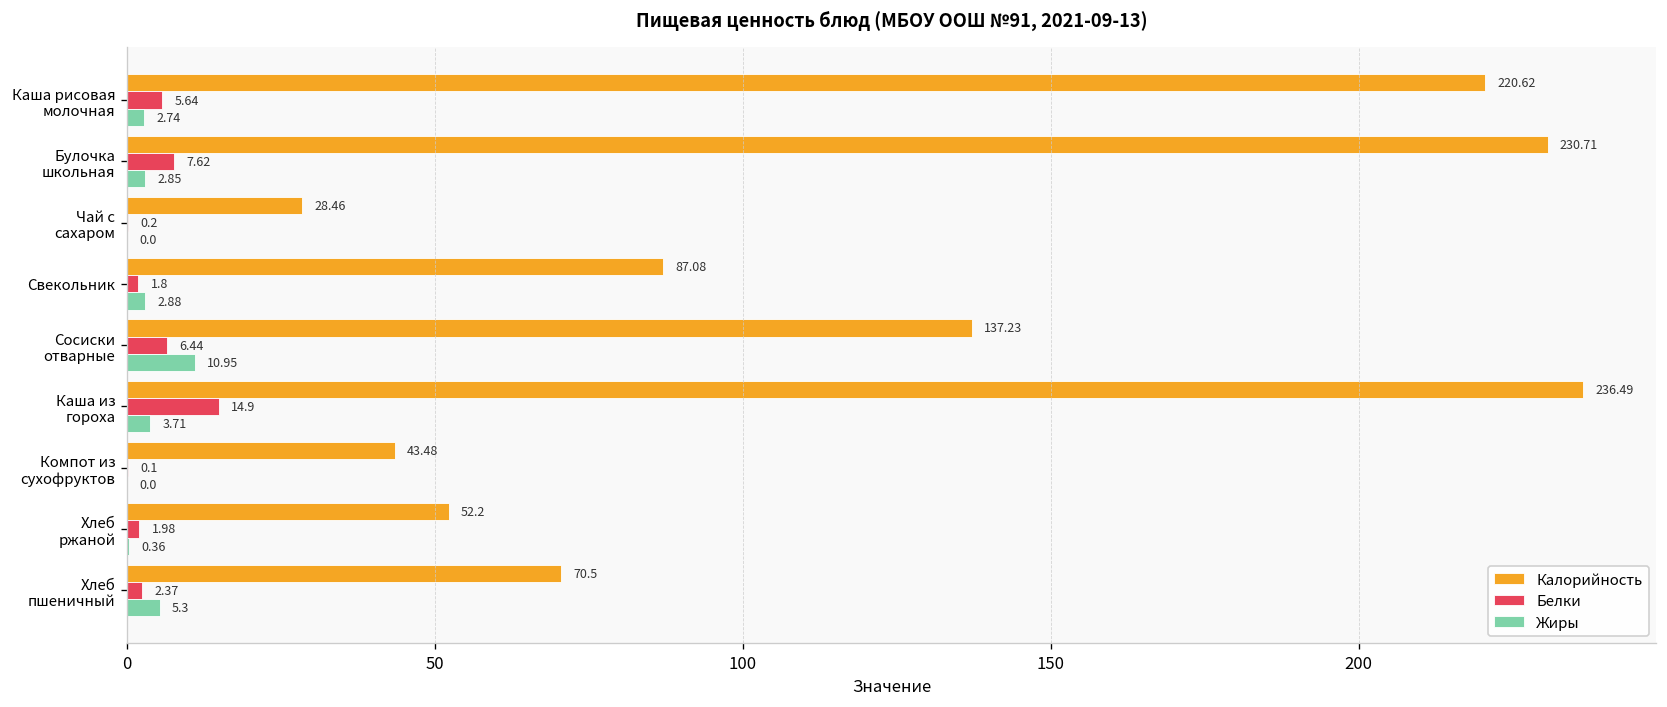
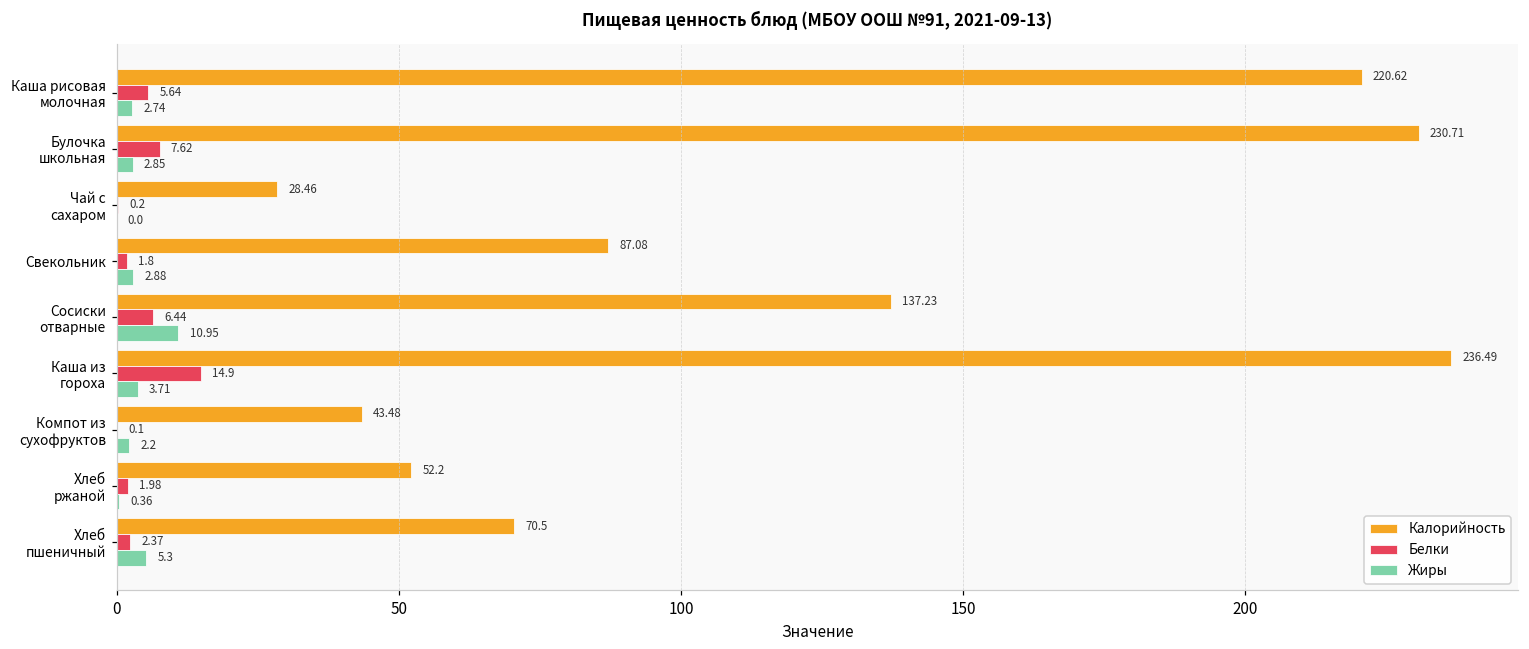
  {
    "Калорийность": {
      "Каша рисовая молочная": 220.62,
      "Булочка школьная": 230.71,
      "Чай с сахаром": 28.46,
      "Свекольник": 87.08,
      "Сосиски отварные": 137.23,
      "Каша из гороха": 236.49,
      "Компот из сухофруктов": 43.48,
      "Хлеб ржаной": 52.2,
      "Хлеб пшеничный": 70.5
    },
    "Белки": {
      "Каша рисовая молочная": 5.64,
      "Булочка школьная": 7.62,
      "Чай с сахаром": 0.2,
      "Свекольник": 1.8,
      "Сосиски отварные": 6.44,
      "Каша из гороха": 14.9,
      "Компот из сухофруктов": 0.1,
      "Хлеб ржаной": 1.98,
      "Хлеб пшеничный": 2.37
    },
    "Жиры": {
      "Каша рисовая молочная": 2.74,
      "Булочка школьная": 2.85,
      "Чай с сахаром": 0.0,
      "Свекольник": 2.88,
      "Сосиски отварные": 10.95,
      "Каша из гороха": 3.71,
-     "Компот из сухофруктов": 0.0,
+     "Компот из сухофруктов": 2.2,
      "Хлеб ржаной": 0.36,
      "Хлеб пшеничный": 5.3
    }
  }
